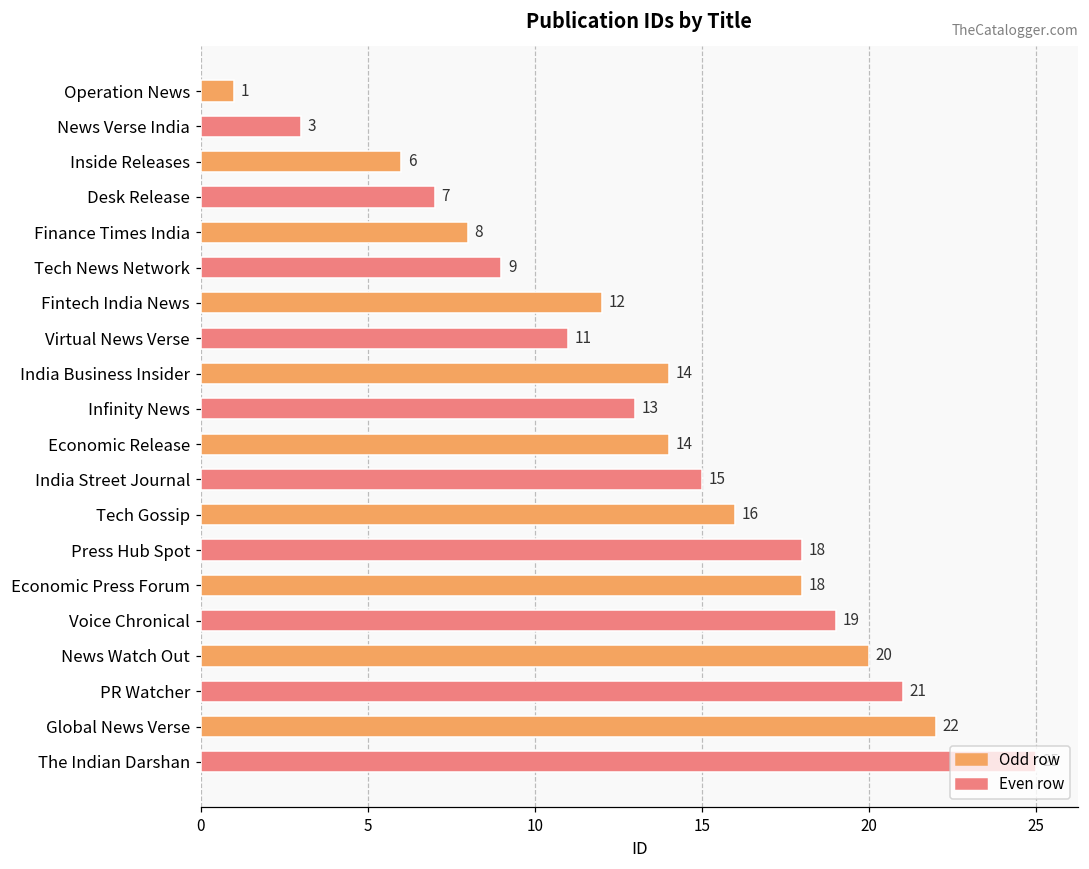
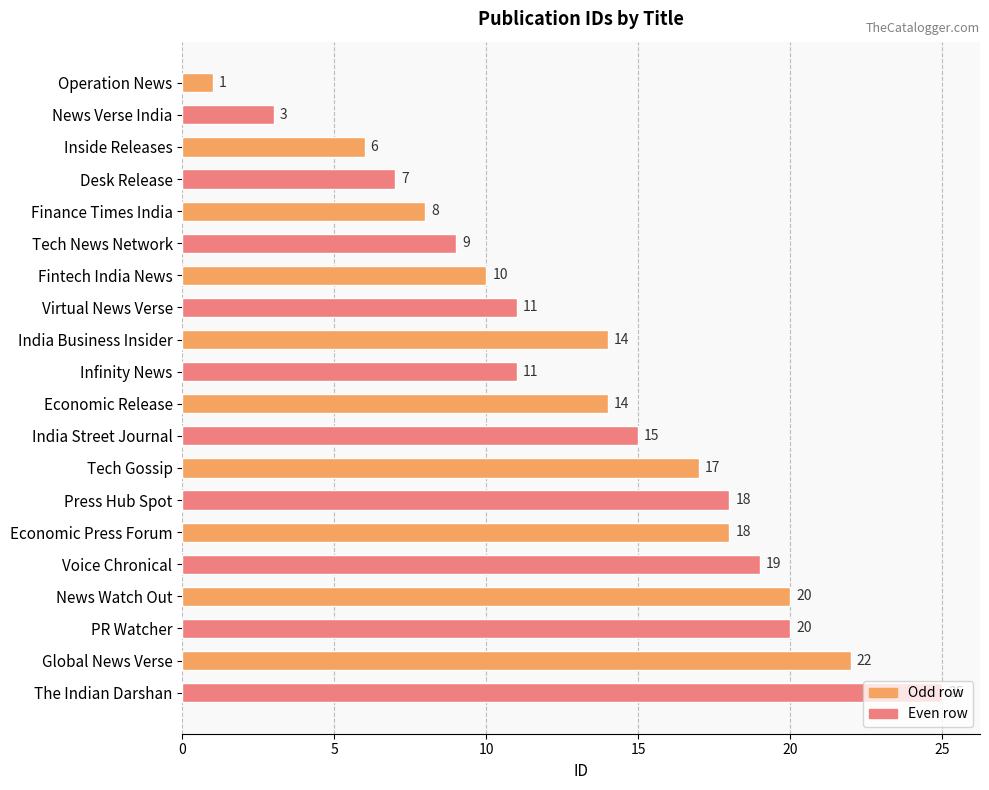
  {
    "Operation News": 1,
    "News Verse India": 3,
    "Inside Releases": 6,
    "Desk Release": 7,
    "Finance Times India": 8,
    "Tech News Network": 9,
-   "Fintech India News": 12,
+   "Fintech India News": 10,
    "Virtual News Verse": 11,
    "India Business Insider": 14,
-   "Infinity News": 13,
+   "Infinity News": 11,
    "Economic Release": 14,
    "India Street Journal": 15,
-   "Tech Gossip": 16,
+   "Tech Gossip": 17,
    "Press Hub Spot": 18,
    "Economic Press Forum": 18,
    "Voice Chronical": 19,
    "News Watch Out": 20,
-   "PR Watcher": 21,
+   "PR Watcher": 20,
    "Global News Verse": 22
  }
